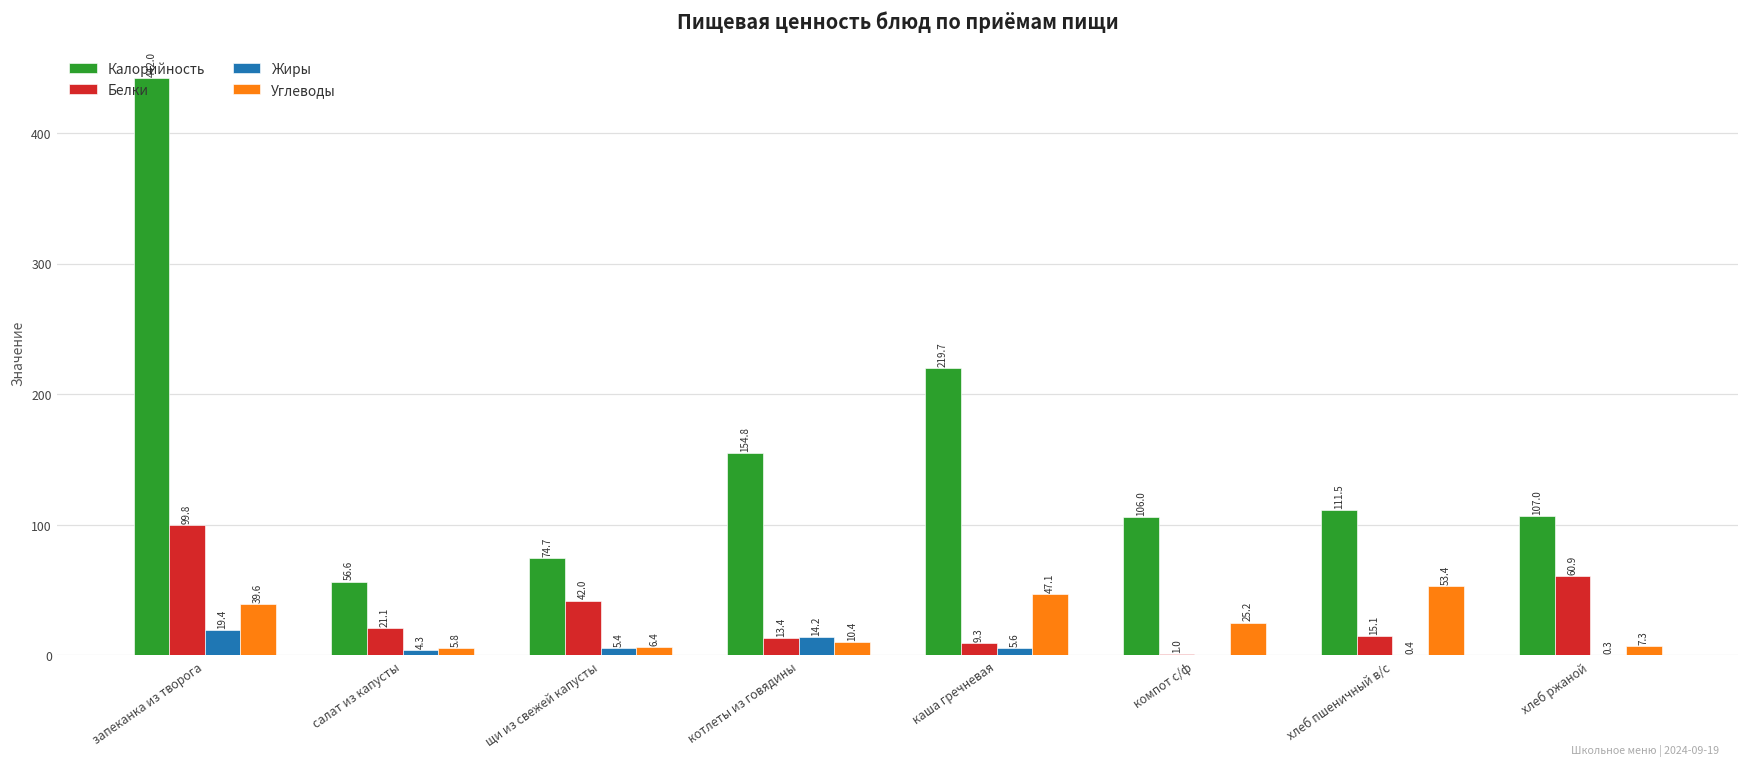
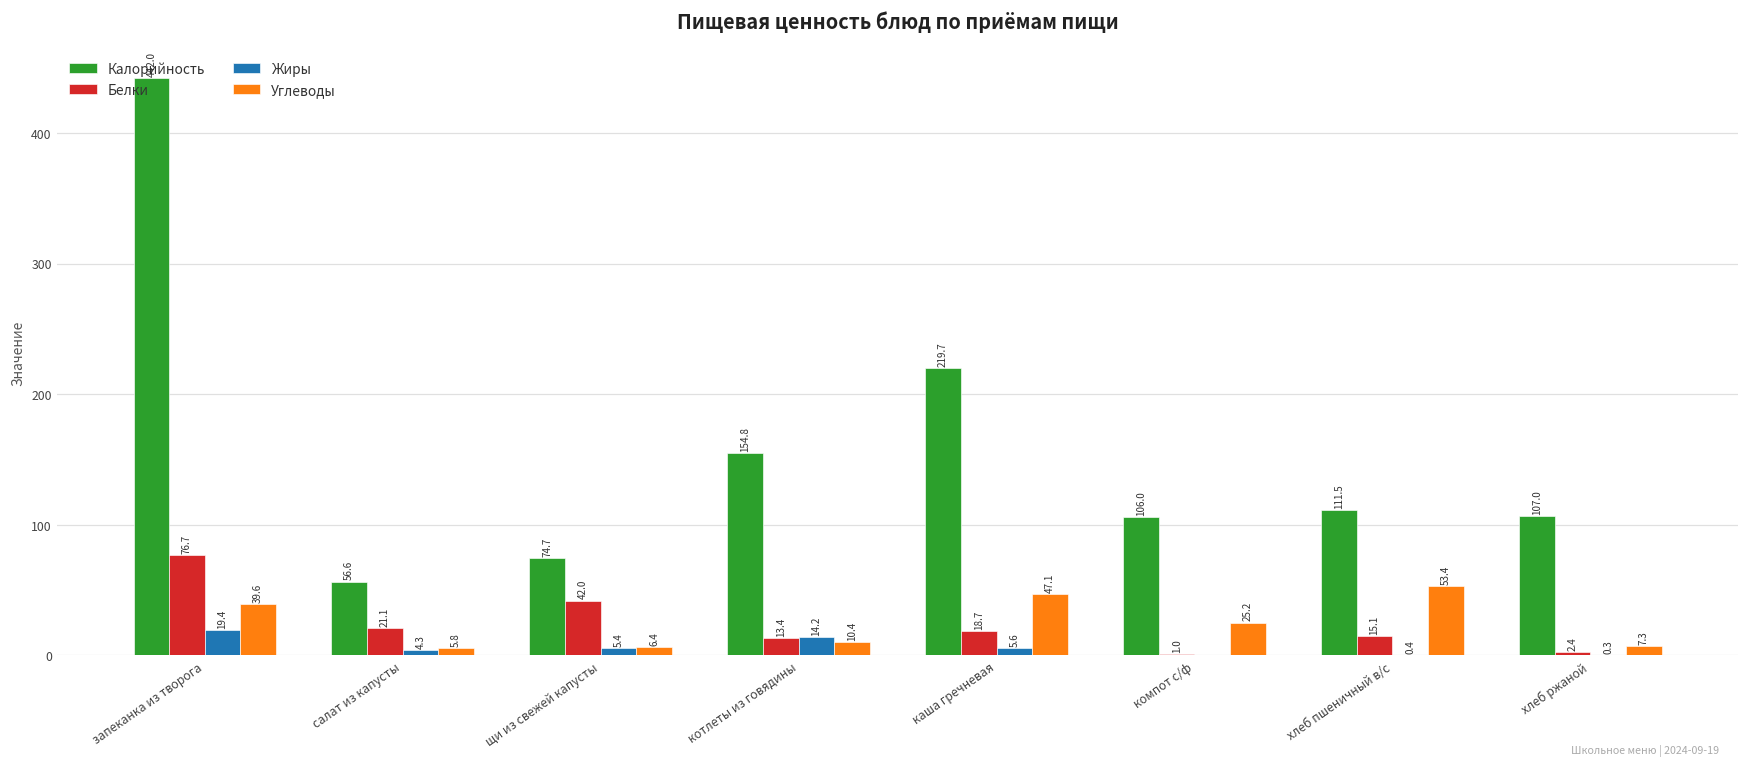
  {
    "Калорийность": {
      "запеканка из творога": 442.0,
      "салат из капусты": 56.6,
      "щи из свежей капусты": 74.7,
      "котлеты из говядины": 154.8,
      "каша гречневая": 219.7,
      "компот с/ф": 106.0,
      "хлеб пшеничный в/с": 111.5,
      "хлеб ржаной": 107.0
    },
    "Белки": {
-     "запеканка из творога": 99.8,
+     "запеканка из творога": 76.7,
      "салат из капусты": 21.1,
      "щи из свежей капусты": 42.0,
      "котлеты из говядины": 13.4,
-     "каша гречневая": 9.3,
+     "каша гречневая": 18.7,
      "компот с/ф": 1.0,
      "хлеб пшеничный в/с": 15.1,
-     "хлеб ржаной": 60.9
+     "хлеб ржаной": 2.4
    },
    "Жиры": {
      "запеканка из творога": 19.4,
      "салат из капусты": 4.3,
      "щи из свежей капусты": 5.4,
      "котлеты из говядины": 14.2,
      "каша гречневая": 5.6,
      "хлеб пшеничный в/с": 0.4,
      "хлеб ржаной": 0.3
    },
    "Углеводы": {
      "запеканка из творога": 39.6,
      "салат из капусты": 5.8,
      "щи из свежей капусты": 6.4,
      "котлеты из говядины": 10.4,
      "каша гречневая": 47.1,
      "компот с/ф": 25.2,
      "хлеб пшеничный в/с": 53.4,
      "хлеб ржаной": 7.3
    }
  }
